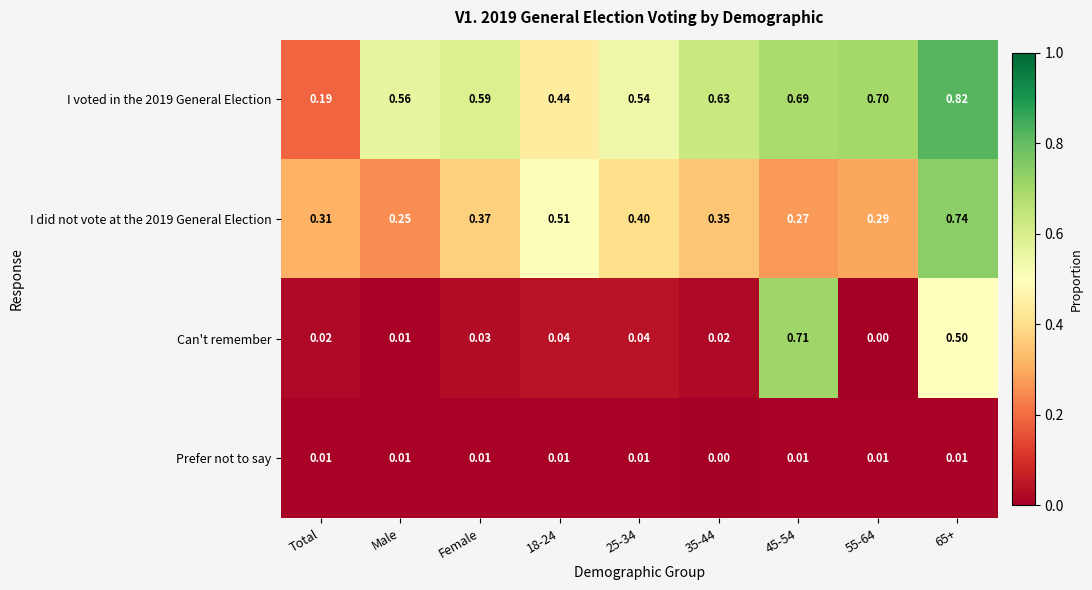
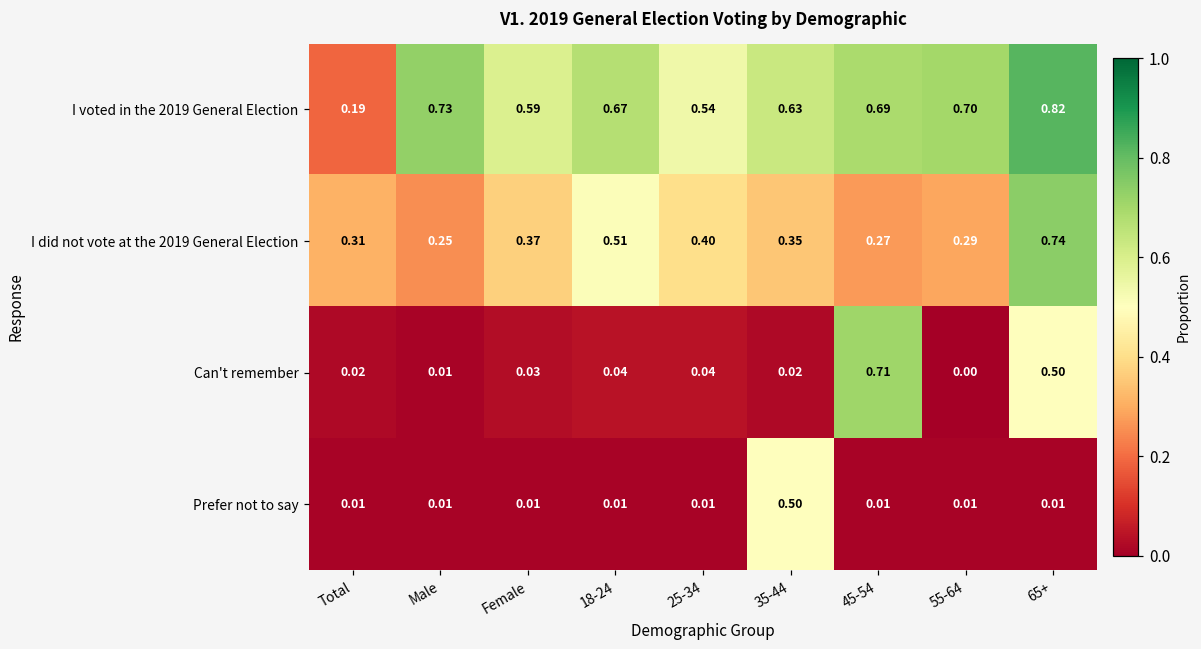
  {
    "I voted in the 2019 General Election": {
      "Total": 0.19,
-     "Male": 0.56,
+     "Male": 0.73,
      "Female": 0.59,
-     "18-24": 0.44,
+     "18-24": 0.67,
      "25-34": 0.54,
      "35-44": 0.63,
      "45-54": 0.69,
      "55-64": 0.70,
      "65+": 0.82
    },
    "I did not vote at the 2019 General Election": {
      "Total": 0.31,
      "Male": 0.25,
      "Female": 0.37,
      "18-24": 0.51,
      "25-34": 0.40,
      "35-44": 0.35,
      "45-54": 0.27,
      "55-64": 0.29,
      "65+": 0.74
    },
    "Can't remember": {
      "Total": 0.02,
      "Male": 0.01,
      "Female": 0.03,
      "18-24": 0.04,
      "25-34": 0.04,
      "35-44": 0.02,
      "45-54": 0.71,
      "55-64": 0.00,
      "65+": 0.50
    },
    "Prefer not to say": {
      "Total": 0.01,
      "Male": 0.01,
      "Female": 0.01,
      "18-24": 0.01,
      "25-34": 0.01,
-     "35-44": 0.00,
+     "35-44": 0.50,
      "45-54": 0.01,
      "55-64": 0.01,
      "65+": 0.01
    }
  }
